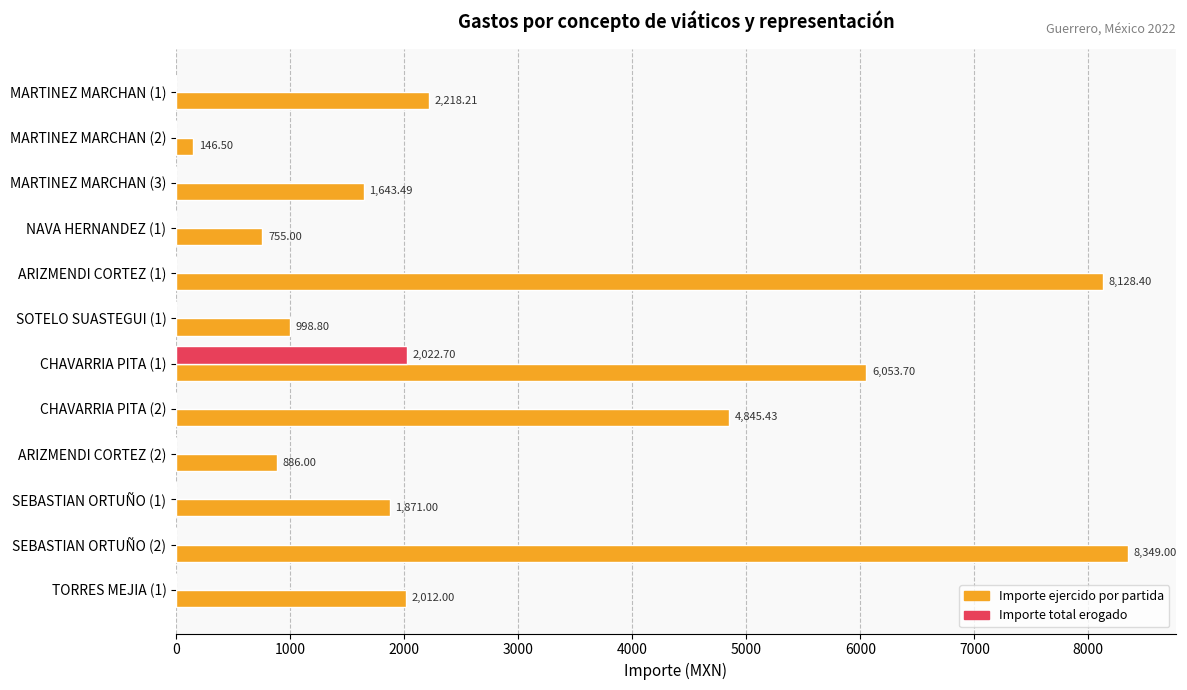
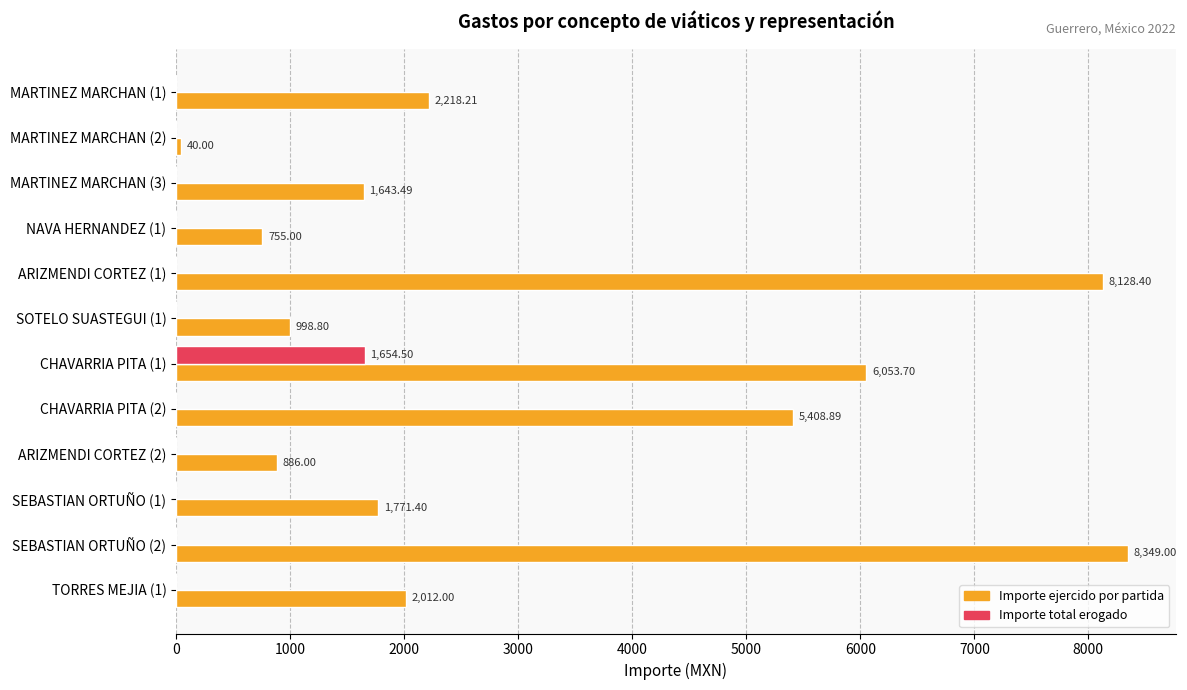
  {
    "Importe ejercido por partida": {
      "MARTINEZ MARCHAN (1)": "2,218.21",
-     "MARTINEZ MARCHAN (2)": "146.50",
+     "MARTINEZ MARCHAN (2)": "40.00",
      "MARTINEZ MARCHAN (3)": "1,643.49",
      "NAVA HERNANDEZ (1)": "755.00",
      "ARIZMENDI CORTEZ (1)": "8,128.40",
      "SOTELO SUASTEGUI (1)": "998.80",
      "CHAVARRIA PITA (1)": "6,053.70",
-     "CHAVARRIA PITA (2)": "4,845.43",
+     "CHAVARRIA PITA (2)": "5,408.89",
      "ARIZMENDI CORTEZ (2)": "886.00",
-     "SEBASTIAN ORTUÑO (1)": "1,871.00",
+     "SEBASTIAN ORTUÑO (1)": "1,771.40",
      "SEBASTIAN ORTUÑO (2)": "8,349.00",
      "TORRES MEJIA (1)": "2,012.00"
    },
    "Importe total erogado": {
-     "CHAVARRIA PITA (1)": "2,022.70"
+     "CHAVARRIA PITA (1)": "1,654.50"
    }
  }
